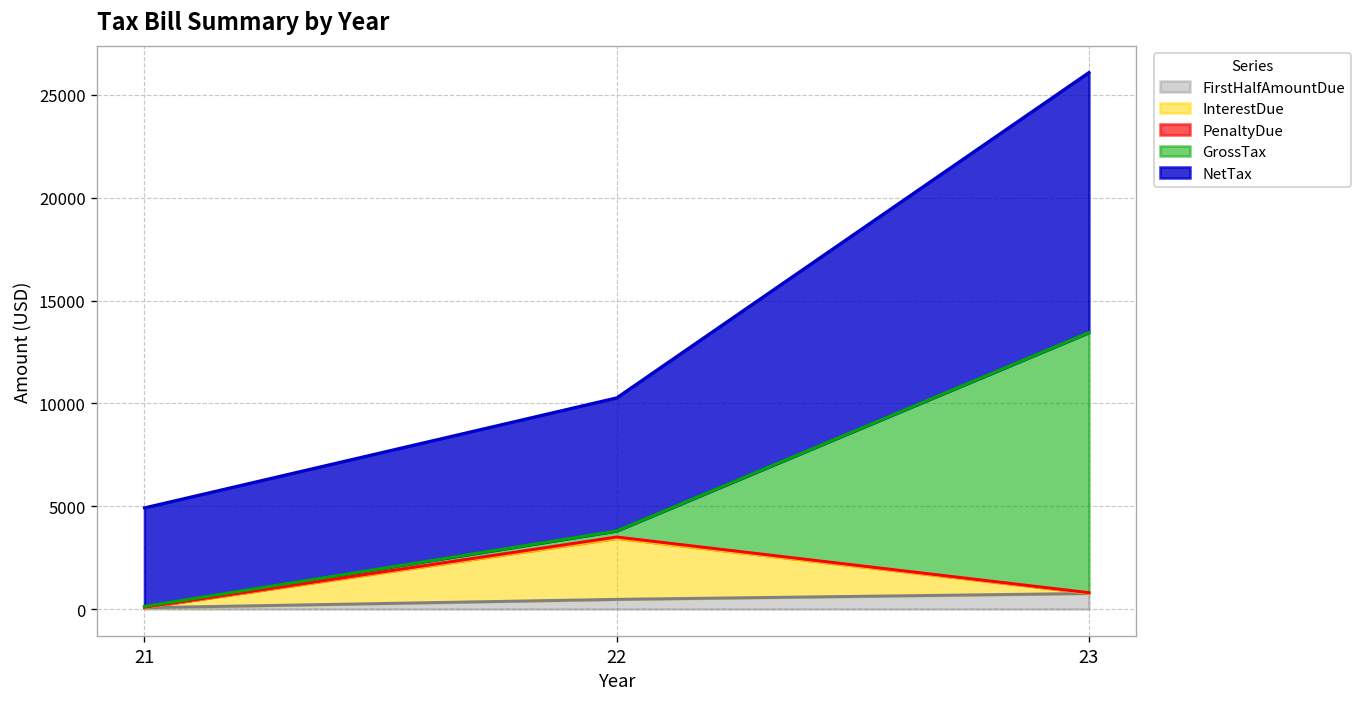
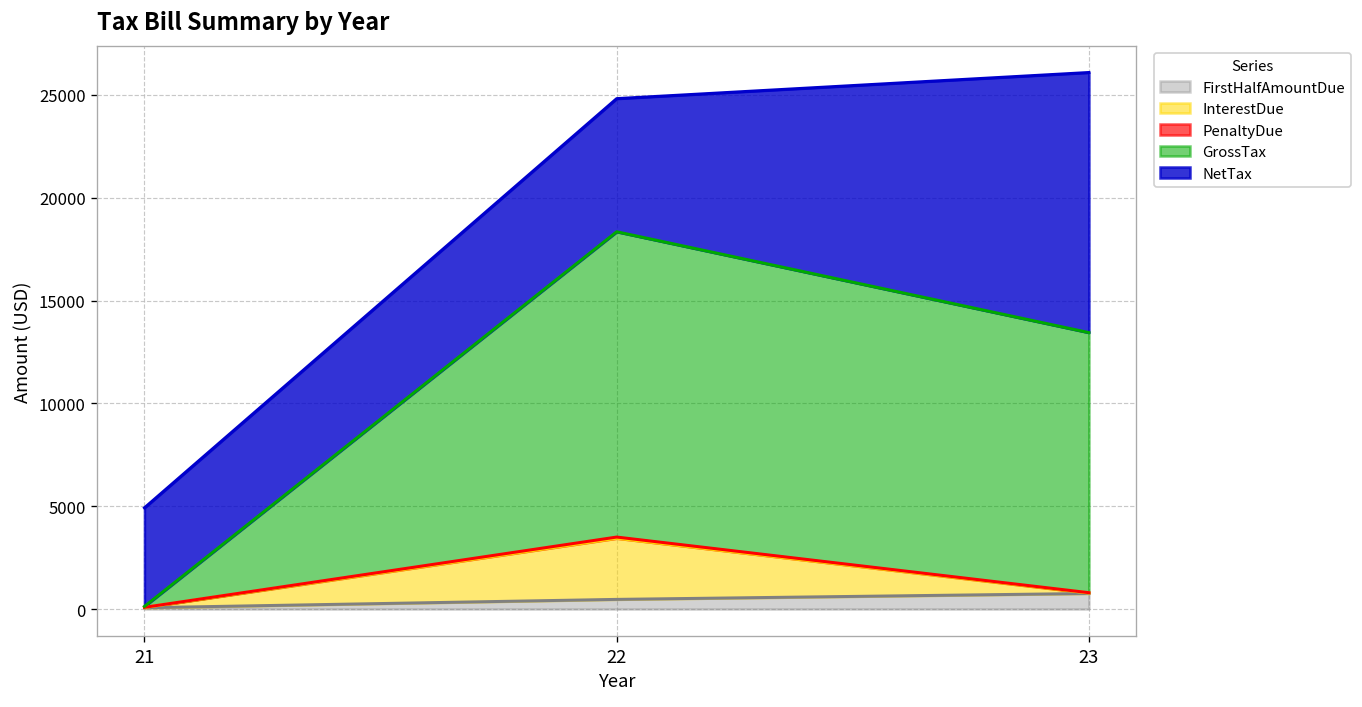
  {
    "FirstHalfAmountDue": {
      "22": 500
    },
    "GrossTax": {
-     "22": 300,
+     "22": 14800,
      "23": 12600
    },
    "NetTax": {
      "21": 4800,
      "22": 6500,
      "23": 12600
    }
  }
